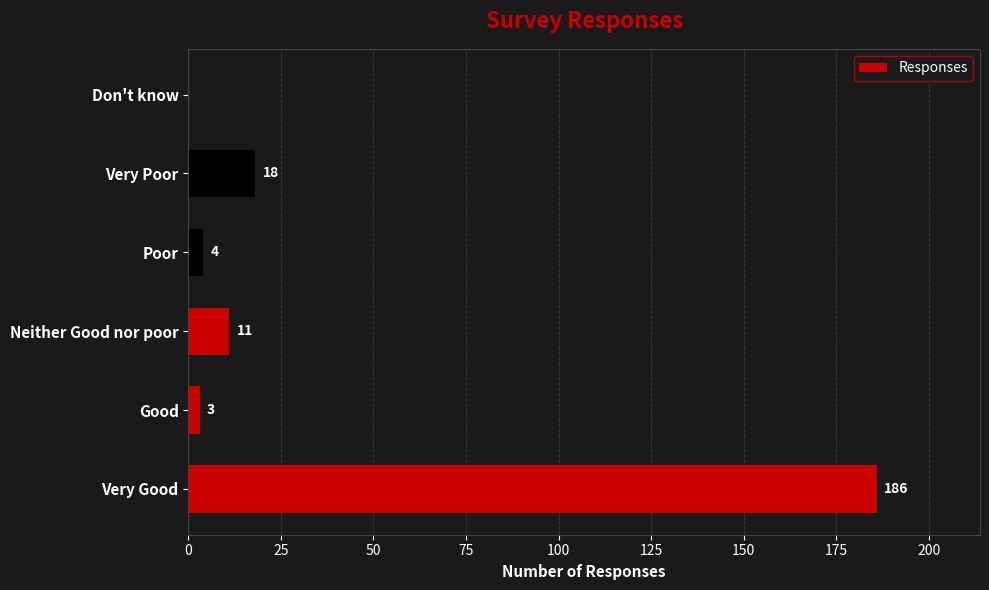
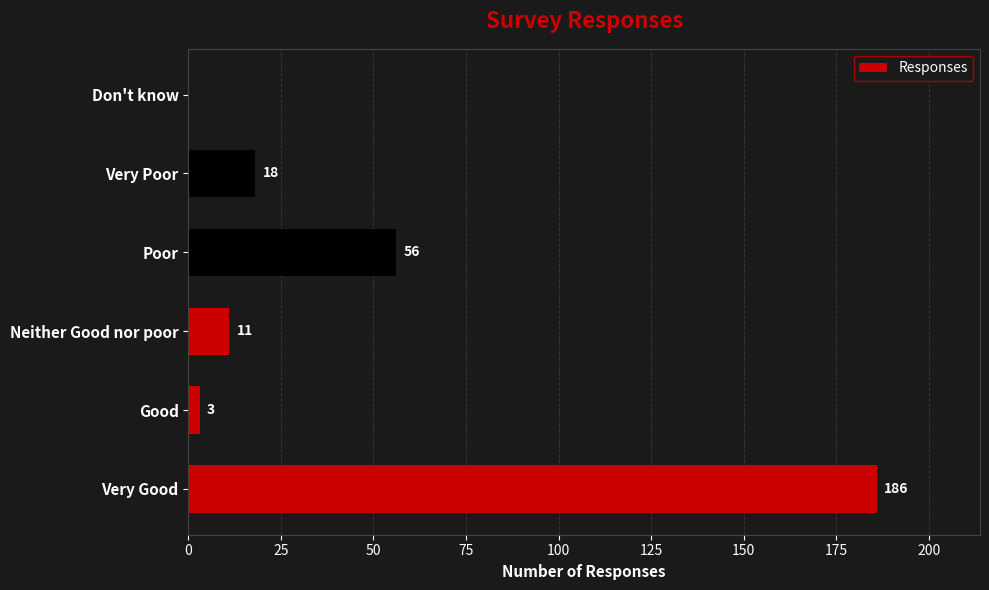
  {
    "Very Poor": 18,
-   "Poor": 4,
+   "Poor": 56,
    "Neither Good nor poor": 11,
    "Good": 3,
    "Very Good": 186
  }
